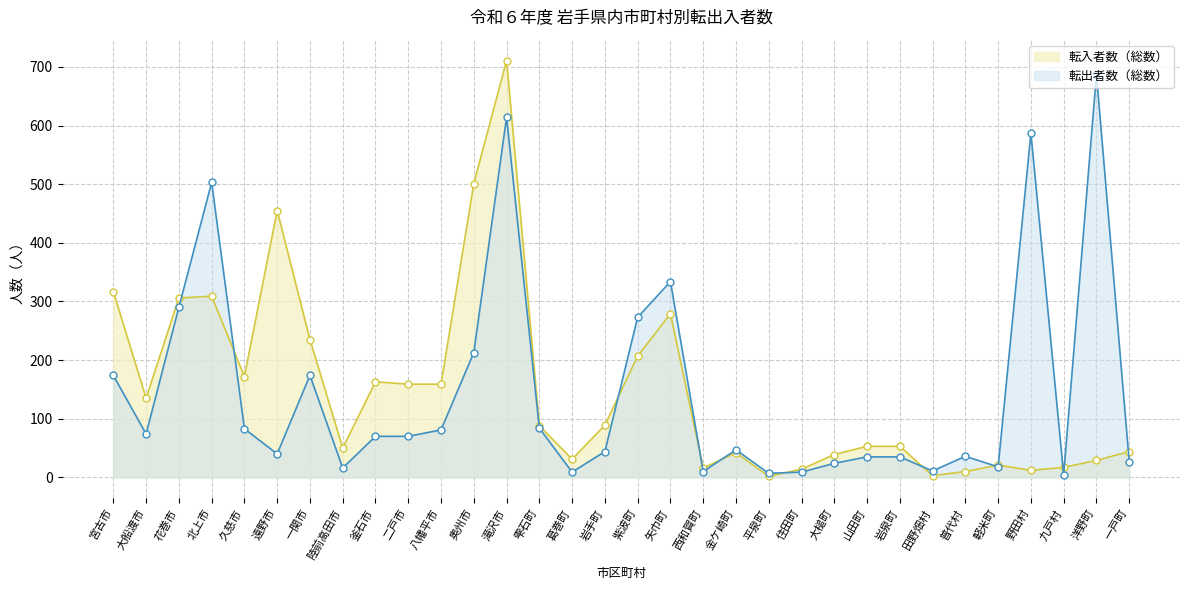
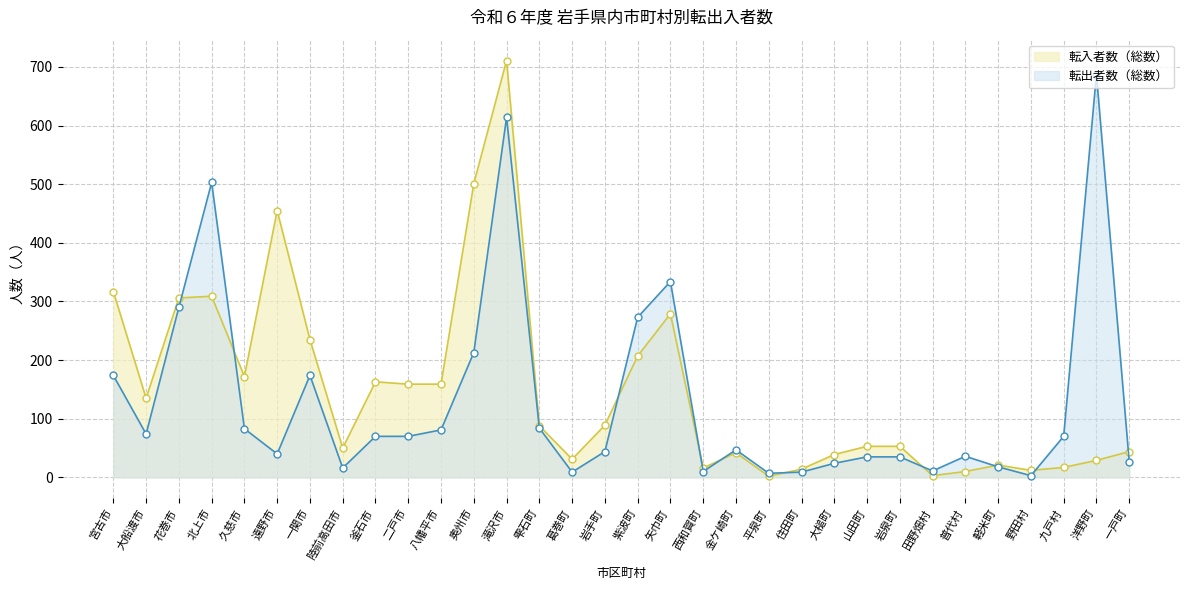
  {
    "転入者数（総数）": {
      "宮古市": 320,
      "大船渡市": 140,
      "花巻市": 310,
      "北上市": 310,
      "久慈市": 170,
      "遠野市": 460,
      "一関市": 240,
      "陸前高田市": 50,
      "釜石市": 160,
      "二戸市": 160,
      "八幡平市": 160,
      "奥州市": 500,
      "滝沢市": 710,
      "葛巻町": 30,
      "岩手町": 90,
      "紫波町": 210,
      "矢巾町": 280,
      "西和賀町": 20,
      "金ケ崎町": 40,
      "平泉町": 0,
      "住田町": 10,
      "大槌町": 40,
      "山田町": 50,
      "岩泉町": 50,
      "田野畑村": 0,
      "普代村": 10,
      "野田村": 10,
      "九戸村": 20,
      "洋野町": 30,
      "一戸町": 40
    },
    "転出者数（総数）": {
      "宮古市": 170,
      "大船渡市": 70,
      "花巻市": 290,
      "北上市": 500,
      "久慈市": 80,
      "遠野市": 40,
      "一関市": 170,
      "陸前高田市": 20,
      "釜石市": 70,
      "二戸市": 70,
      "八幡平市": 80,
      "奥州市": 210,
      "滝沢市": 610,
      "葛巻町": 10,
      "岩手町": 40,
      "紫波町": 270,
      "矢巾町": 330,
      "西和賀町": 10,
      "金ケ崎町": 50,
      "平泉町": 10,
      "住田町": 10,
      "大槌町": 20,
      "山田町": 40,
      "岩泉町": 40,
      "田野畑村": 10,
      "普代村": 40,
-     "野田村": 590,
-     "九戸村": 0,
+     "野田村": 0,
+     "九戸村": 70,
      "一戸町": 30
    }
  }
